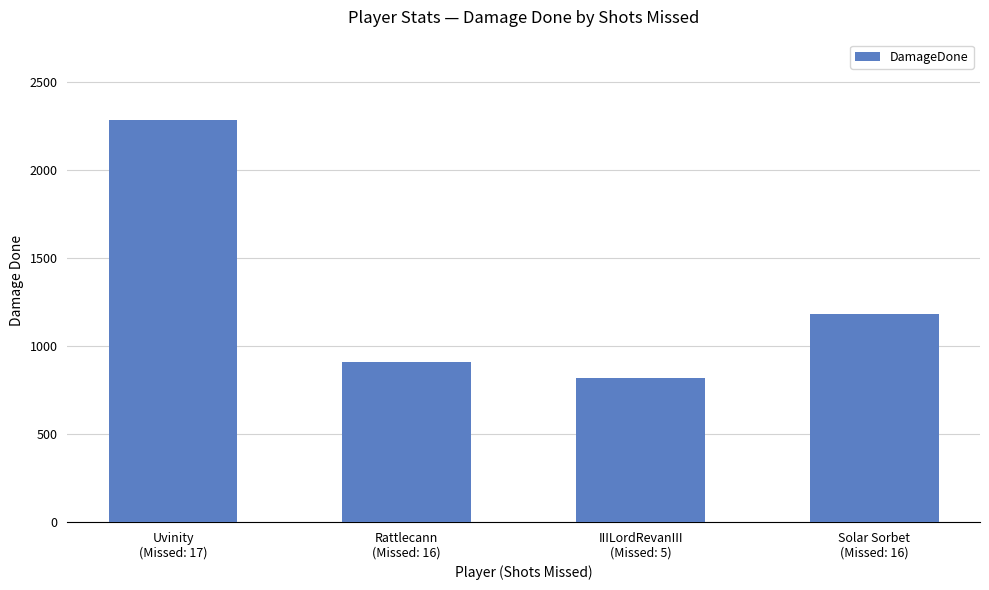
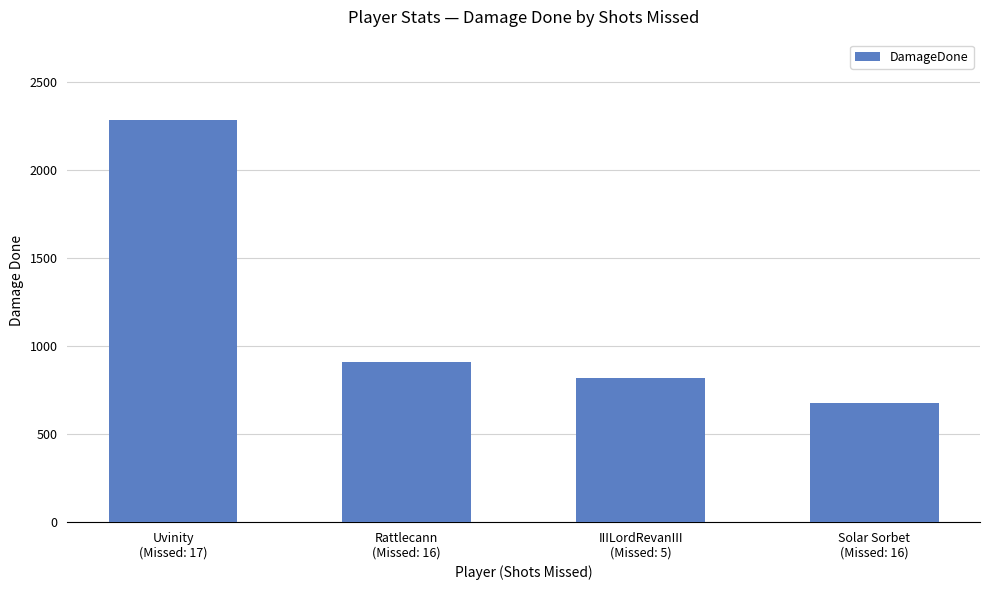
  {
    "Uvinity (Missed: 17)": 2290,
    "Rattlecann (Missed: 16)": 910,
    "IIILordRevanIII (Missed: 5)": 820,
-   "Solar Sorbet (Missed: 16)": 1180
+   "Solar Sorbet (Missed: 16)": 680
  }
